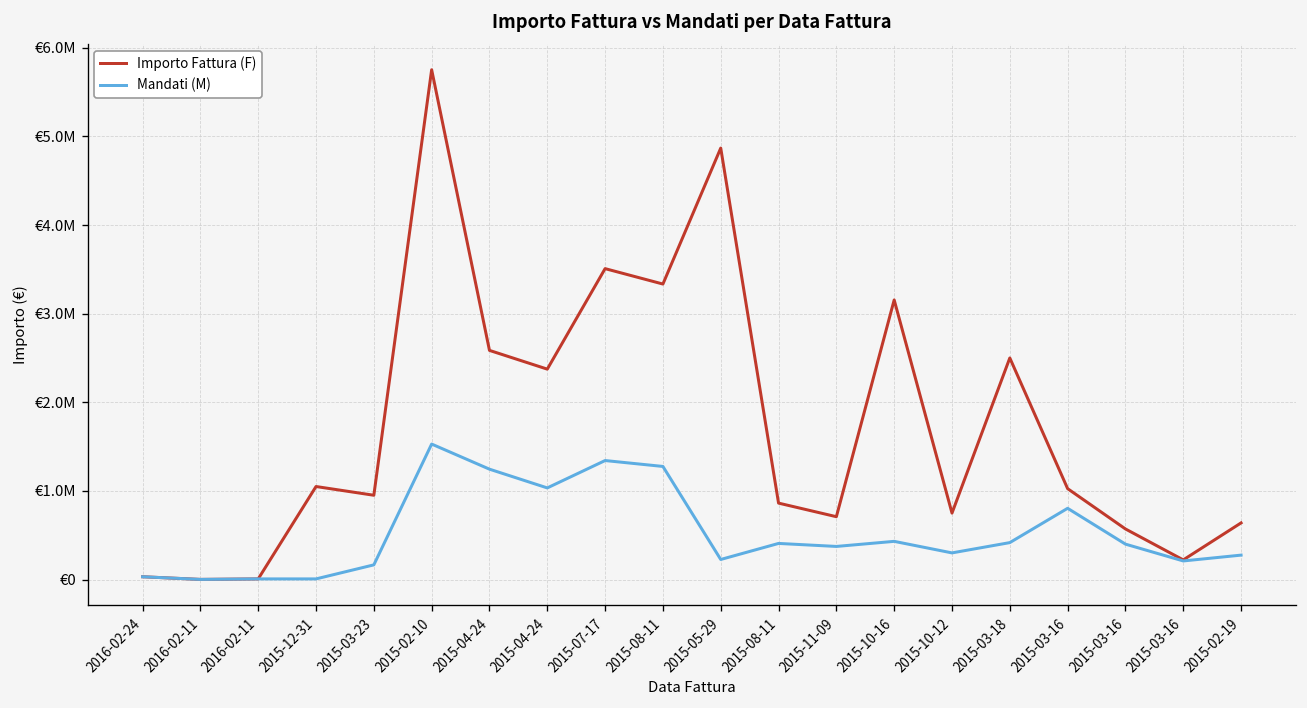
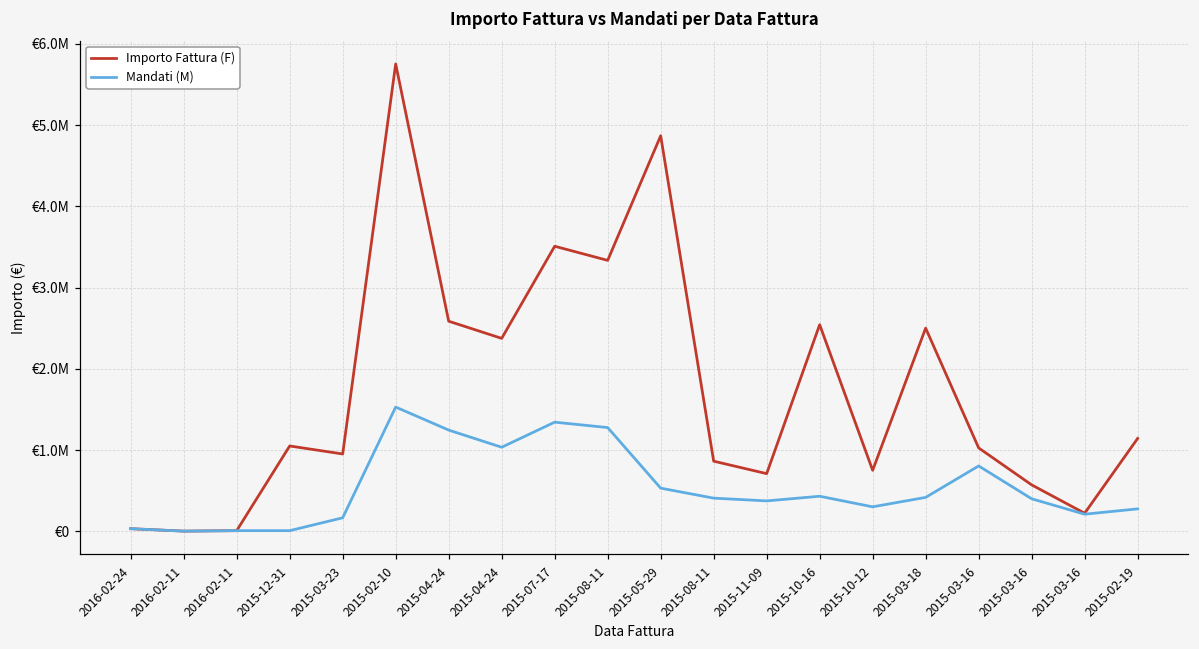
  {
    "Importo Fattura (F)": {
      "2015-12-31": "€1100000",
      "2015-03-23": "€1000000",
      "2015-02-10": "€5800000",
      "2015-07-17": "€3500000",
      "2015-05-29": "€4900000",
      "2015-11-09": "€700000",
-     "2015-10-16": "€3200000",
+     "2015-10-16": "€2500000",
      "2015-10-12": "€800000",
      "2015-03-18": "€2500000",
-     "2015-02-19": "€600000"
+     "2015-02-19": "€1100000"
    },
    "Mandati (M)": {
      "2015-12-31": "€0",
      "2015-03-23": "€200000",
      "2015-02-10": "€1500000",
      "2015-07-17": "€1300000",
-     "2015-05-29": "€200000",
+     "2015-05-29": "€500000",
      "2015-11-09": "€400000",
      "2015-10-16": "€400000",
      "2015-10-12": "€300000",
      "2015-03-18": "€400000",
      "2015-02-19": "€300000"
    }
  }
